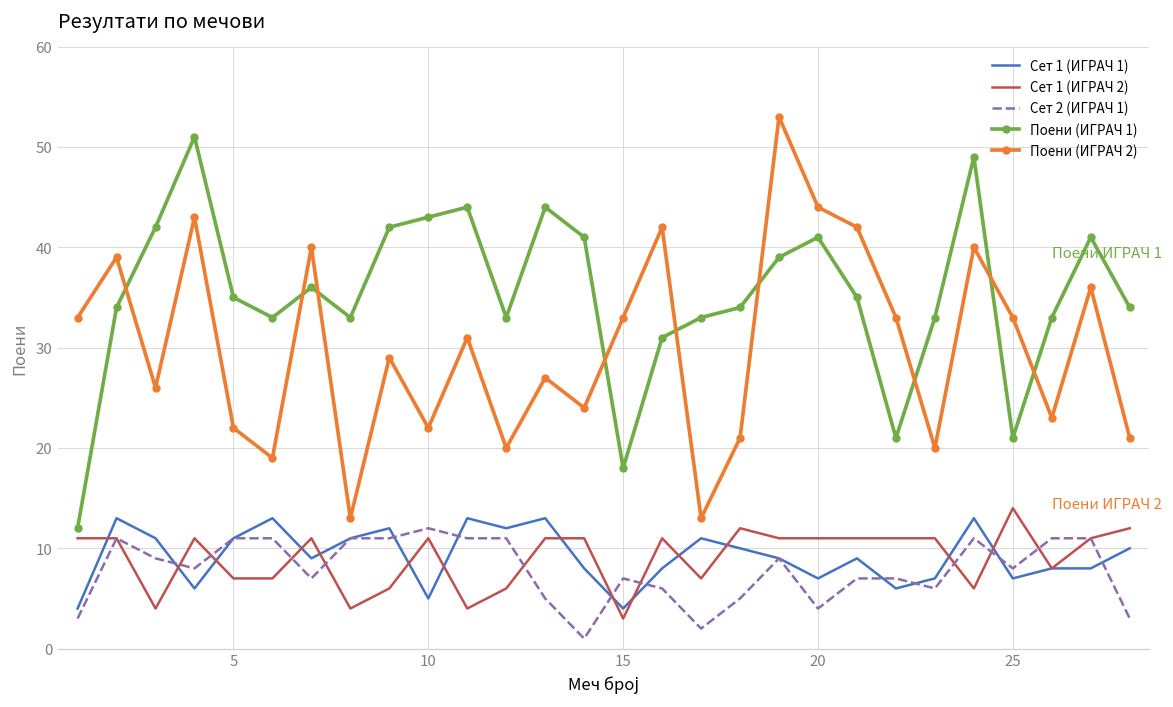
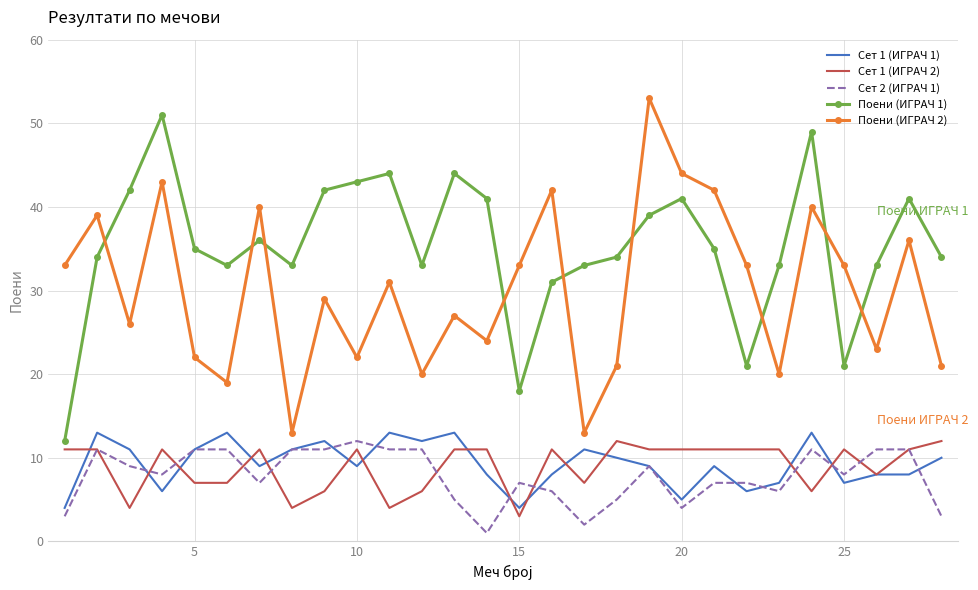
  {
    "Сет 1 (ИГРАЧ 1)": {
-     "10": 5,
+     "10": 9,
      "15": 4,
-     "20": 7,
+     "20": 5,
      "25": 7
    },
    "Сет 1 (ИГРАЧ 2)": {
      "5": 7,
      "10": 11,
      "15": 3,
      "20": 11,
-     "25": 14
+     "25": 11
    },
    "Сет 2 (ИГРАЧ 1)": {
      "10": 12,
      "15": 7,
      "20": 4,
      "25": 8
    },
    "Поени (ИГРАЧ 1)": {
      "5": 35,
      "10": 43,
      "15": 18,
      "20": 41,
      "25": 21
    },
    "Поени (ИГРАЧ 2)": {
      "5": 22,
      "10": 22,
      "15": 33,
      "20": 44,
      "25": 33
    }
  }
